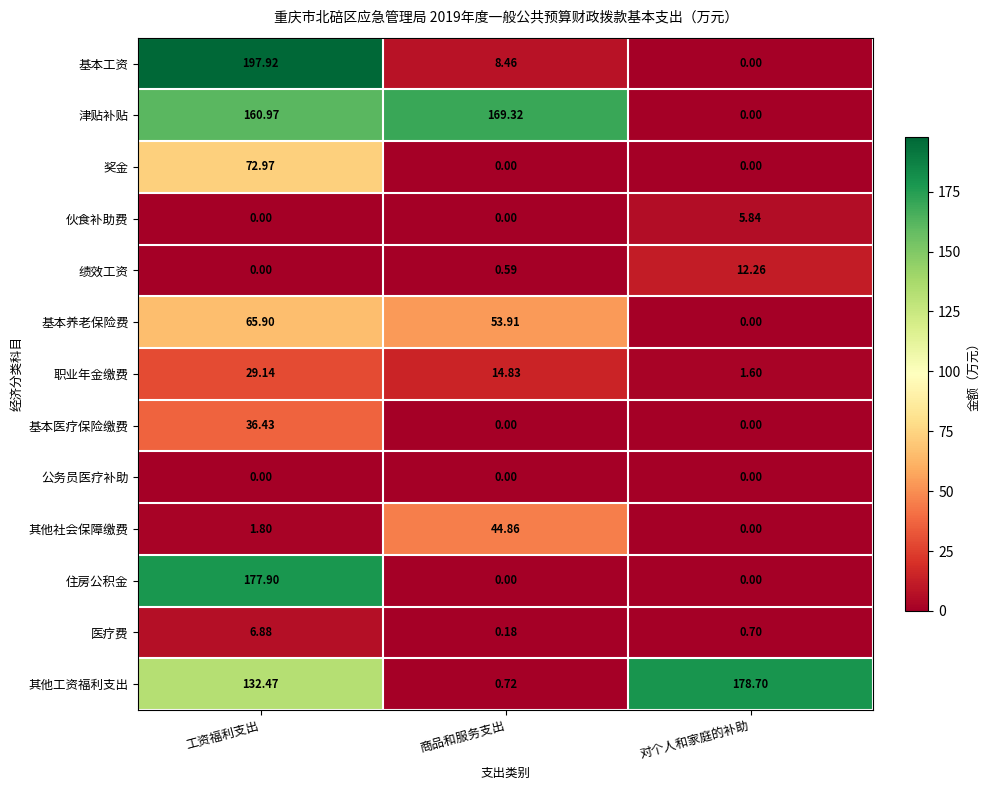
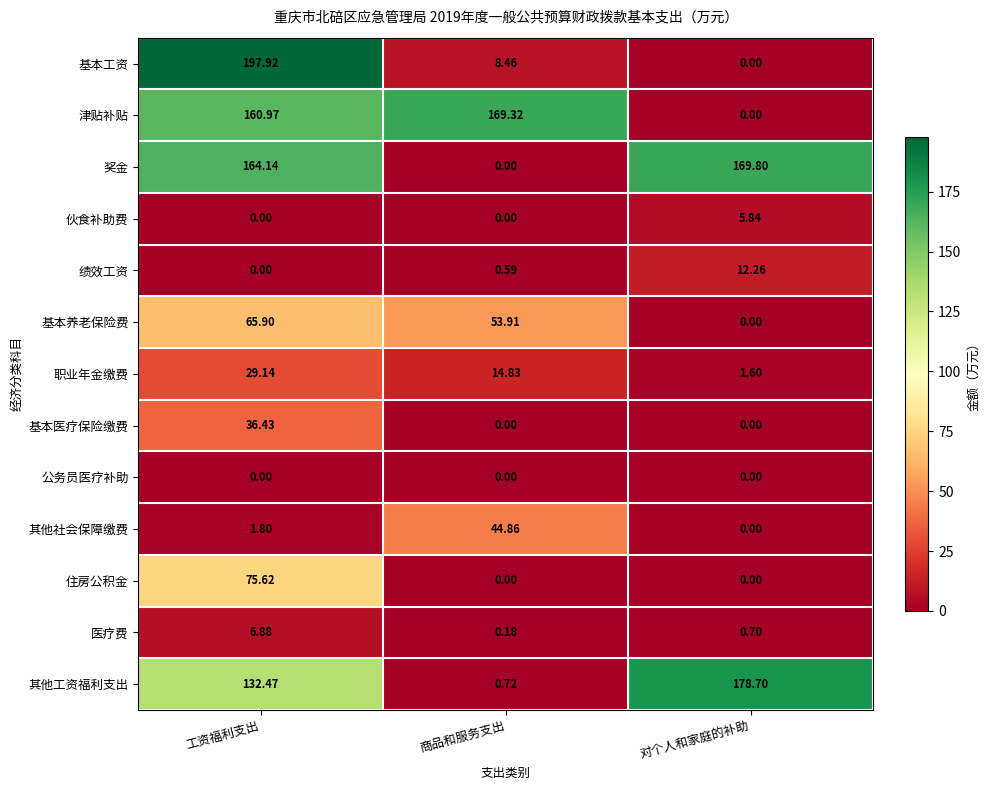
  {
    "基本工资": {
      "工资福利支出": 197.92,
      "商品和服务支出": 8.46,
      "对个人和家庭的补助": 0.00
    },
    "津贴补贴": {
      "工资福利支出": 160.97,
      "商品和服务支出": 169.32,
      "对个人和家庭的补助": 0.00
    },
    "奖金": {
-     "工资福利支出": 72.97,
+     "工资福利支出": 164.14,
      "商品和服务支出": 0.00,
-     "对个人和家庭的补助": 0.00
+     "对个人和家庭的补助": 169.80
    },
    "伙食补助费": {
      "工资福利支出": 0.00,
      "商品和服务支出": 0.00,
      "对个人和家庭的补助": 5.84
    },
    "绩效工资": {
      "工资福利支出": 0.00,
      "商品和服务支出": 0.59,
      "对个人和家庭的补助": 12.26
    },
    "基本养老保险费": {
      "工资福利支出": 65.90,
      "商品和服务支出": 53.91,
      "对个人和家庭的补助": 0.00
    },
    "职业年金缴费": {
      "工资福利支出": 29.14,
      "商品和服务支出": 14.83,
      "对个人和家庭的补助": 1.60
    },
    "基本医疗保险缴费": {
      "工资福利支出": 36.43,
      "商品和服务支出": 0.00,
      "对个人和家庭的补助": 0.00
    },
    "公务员医疗补助": {
      "工资福利支出": 0.00,
      "商品和服务支出": 0.00,
      "对个人和家庭的补助": 0.00
    },
    "其他社会保障缴费": {
      "工资福利支出": 1.80,
      "商品和服务支出": 44.86,
      "对个人和家庭的补助": 0.00
    },
    "住房公积金": {
-     "工资福利支出": 177.90,
+     "工资福利支出": 75.62,
      "商品和服务支出": 0.00,
      "对个人和家庭的补助": 0.00
    },
    "医疗费": {
      "工资福利支出": 6.88,
      "商品和服务支出": 0.18,
      "对个人和家庭的补助": 0.70
    },
    "其他工资福利支出": {
      "工资福利支出": 132.47,
      "商品和服务支出": 0.72,
      "对个人和家庭的补助": 178.70
    }
  }
